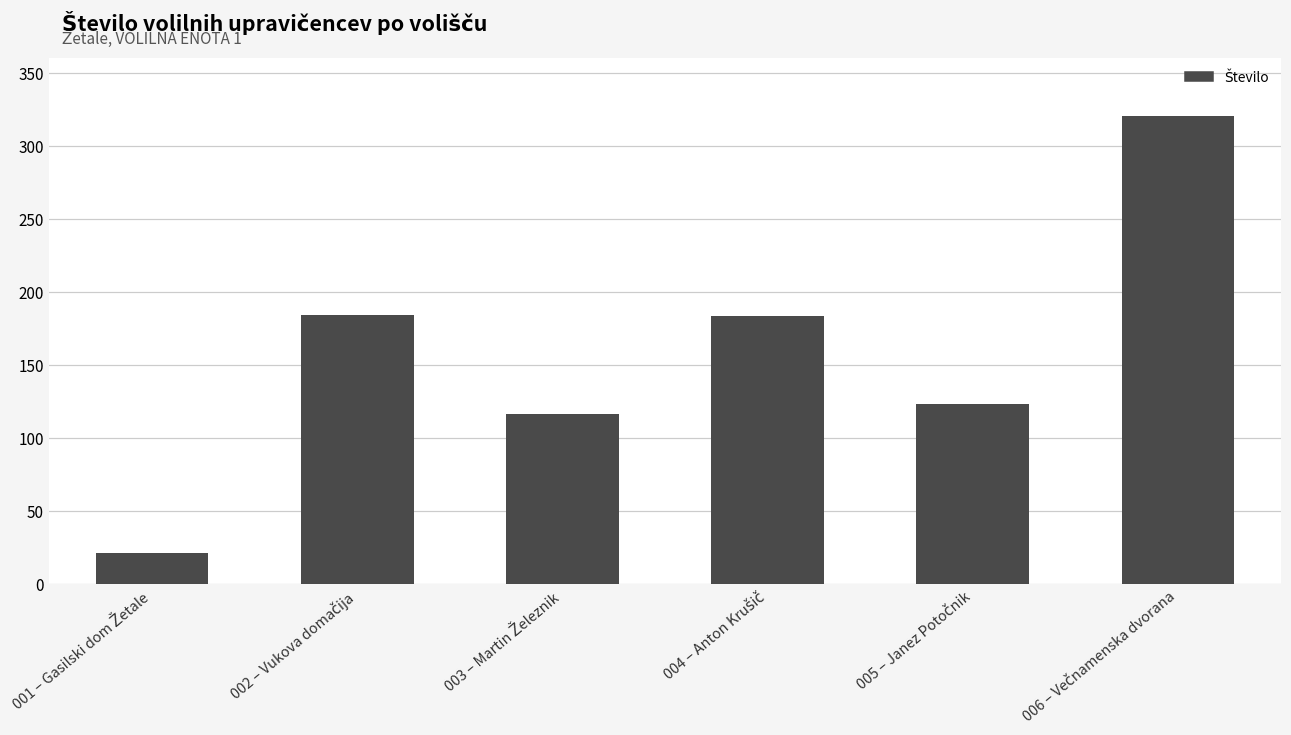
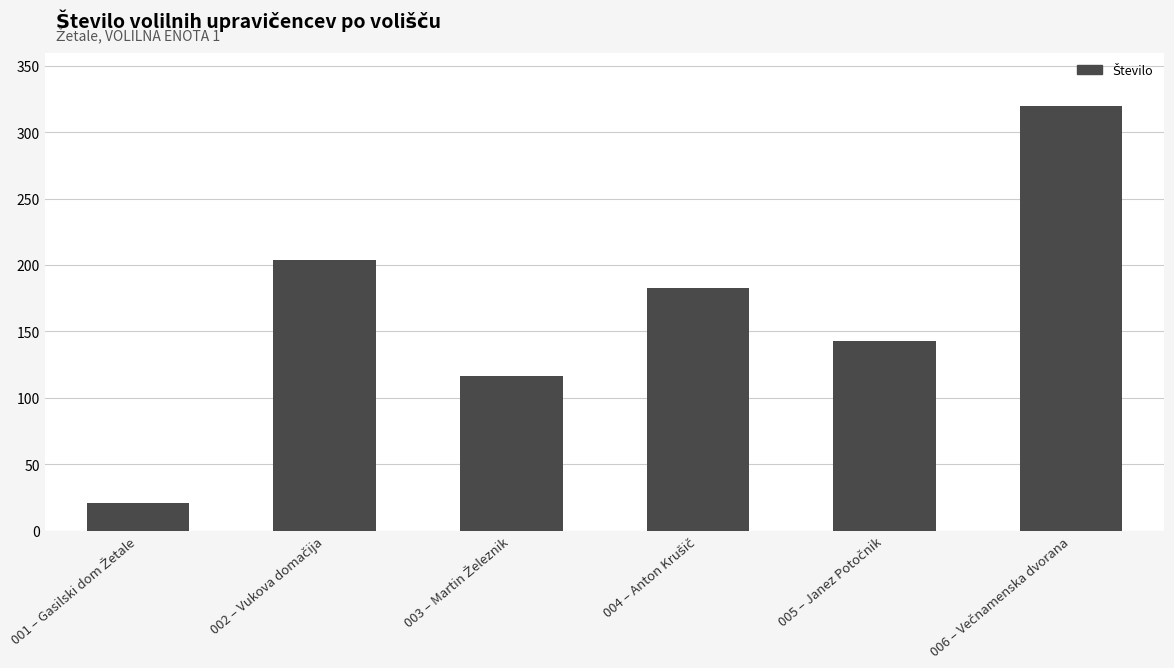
  {
    "001 – Gasilski dom Žetale": 21,
-   "002 – Vukova domačija": 184,
+   "002 – Vukova domačija": 204,
    "003 – Martin Železnik": 116,
    "004 – Anton Krušič": 183,
-   "005 – Janez Potočnik": 123,
+   "005 – Janez Potočnik": 143,
    "006 – Večnamenska dvorana": 320
  }
